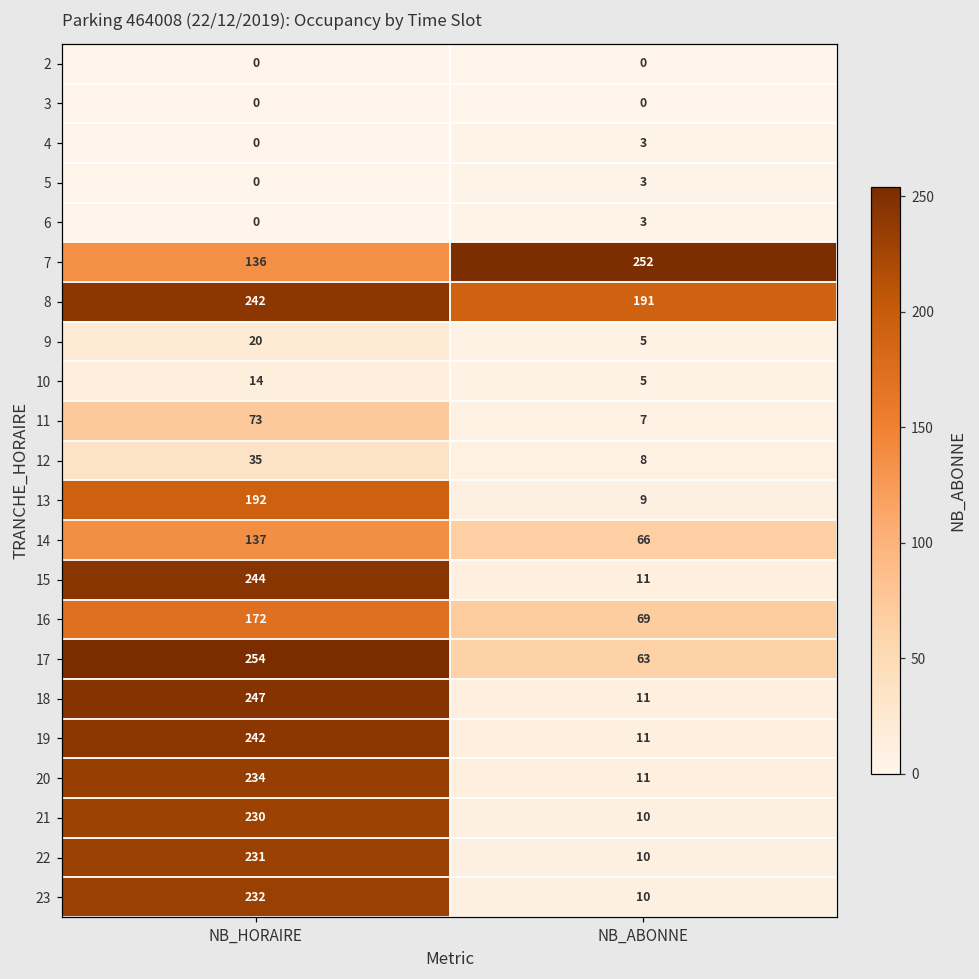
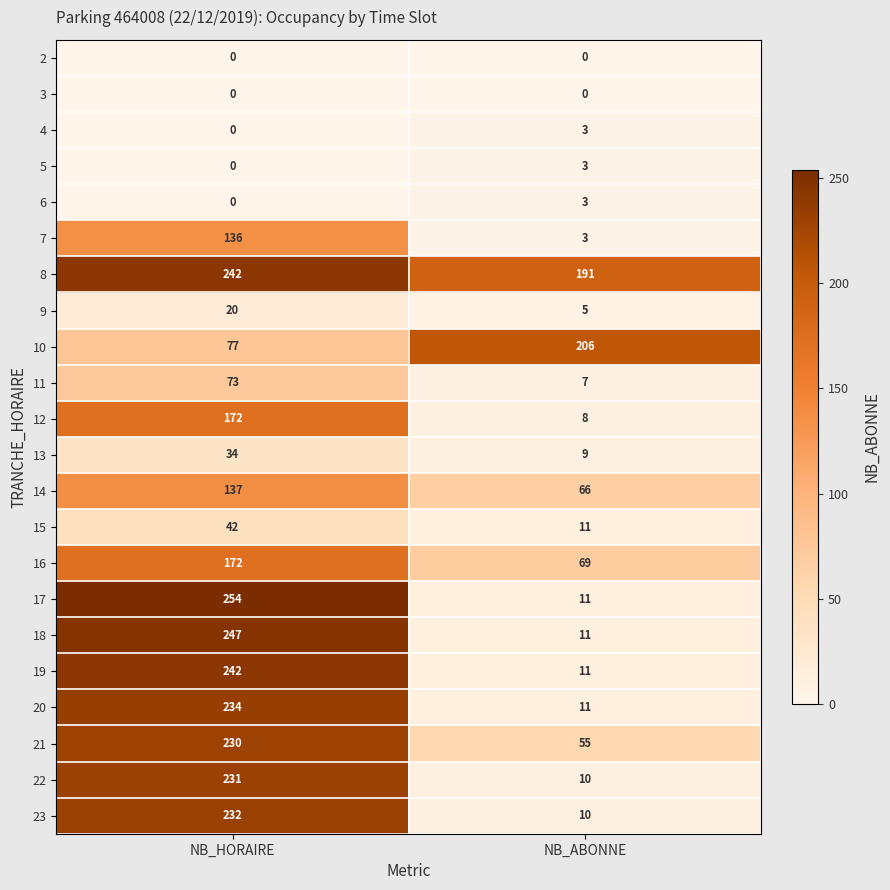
  {
    "2": {
      "NB_HORAIRE": 0,
      "NB_ABONNE": 0
    },
    "3": {
      "NB_HORAIRE": 0,
      "NB_ABONNE": 0
    },
    "4": {
      "NB_HORAIRE": 0,
      "NB_ABONNE": 3
    },
    "5": {
      "NB_HORAIRE": 0,
      "NB_ABONNE": 3
    },
    "6": {
      "NB_HORAIRE": 0,
      "NB_ABONNE": 3
    },
    "7": {
      "NB_HORAIRE": 136,
-     "NB_ABONNE": 252
+     "NB_ABONNE": 3
    },
    "8": {
      "NB_HORAIRE": 242,
      "NB_ABONNE": 191
    },
    "9": {
      "NB_HORAIRE": 20,
      "NB_ABONNE": 5
    },
    "10": {
-     "NB_HORAIRE": 14,
-     "NB_ABONNE": 5
+     "NB_HORAIRE": 77,
+     "NB_ABONNE": 206
    },
    "11": {
      "NB_HORAIRE": 73,
      "NB_ABONNE": 7
    },
    "12": {
-     "NB_HORAIRE": 35,
+     "NB_HORAIRE": 172,
      "NB_ABONNE": 8
    },
    "13": {
-     "NB_HORAIRE": 192,
+     "NB_HORAIRE": 34,
      "NB_ABONNE": 9
    },
    "14": {
      "NB_HORAIRE": 137,
      "NB_ABONNE": 66
    },
    "15": {
-     "NB_HORAIRE": 244,
+     "NB_HORAIRE": 42,
      "NB_ABONNE": 11
    },
    "16": {
      "NB_HORAIRE": 172,
      "NB_ABONNE": 69
    },
    "17": {
      "NB_HORAIRE": 254,
-     "NB_ABONNE": 63
+     "NB_ABONNE": 11
    },
    "18": {
      "NB_HORAIRE": 247,
      "NB_ABONNE": 11
    },
    "19": {
      "NB_HORAIRE": 242,
      "NB_ABONNE": 11
    },
    "20": {
      "NB_HORAIRE": 234,
      "NB_ABONNE": 11
    },
    "21": {
      "NB_HORAIRE": 230,
-     "NB_ABONNE": 10
+     "NB_ABONNE": 55
    },
    "22": {
      "NB_HORAIRE": 231,
      "NB_ABONNE": 10
    },
    "23": {
      "NB_HORAIRE": 232,
      "NB_ABONNE": 10
    }
  }
